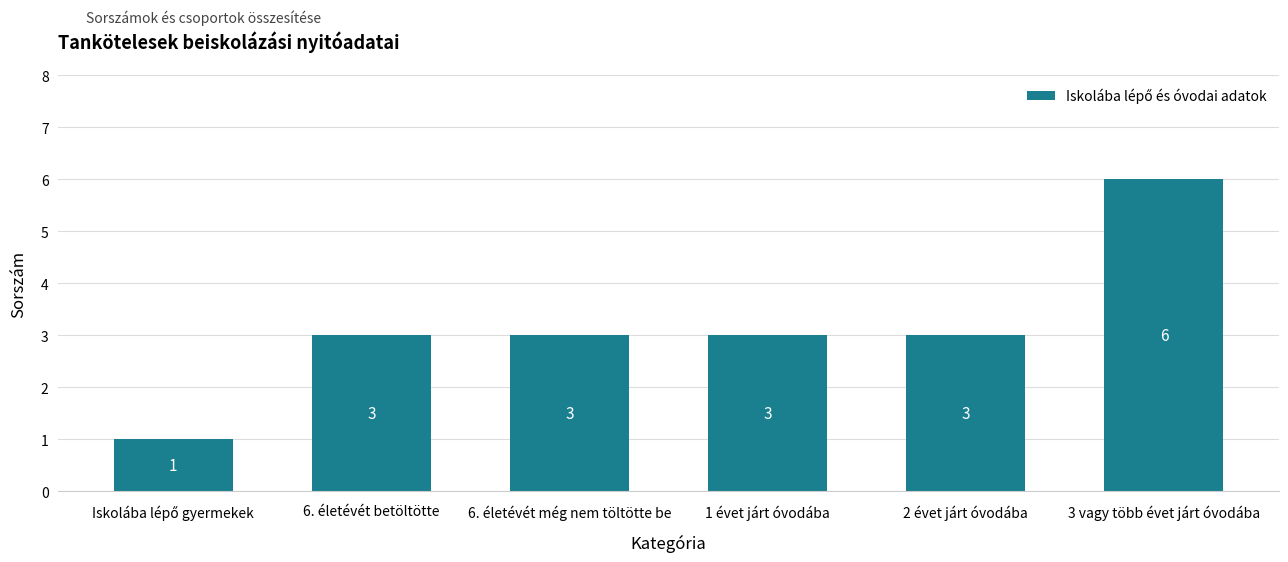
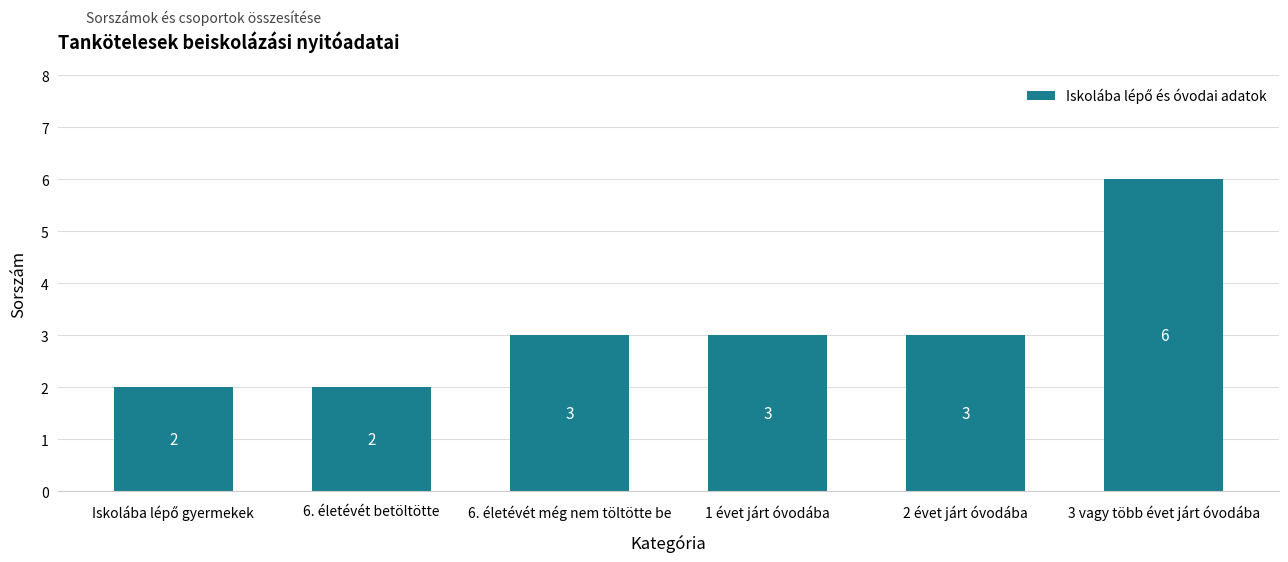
  {
-   "Iskolába lépő gyermekek": 1,
-   "6. életévét betöltötte": 3,
+   "Iskolába lépő gyermekek": 2,
+   "6. életévét betöltötte": 2,
    "6. életévét még nem töltötte be": 3,
    "1 évet járt óvodába": 3,
    "2 évet járt óvodába": 3,
    "3 vagy több évet járt óvodába": 6
  }
